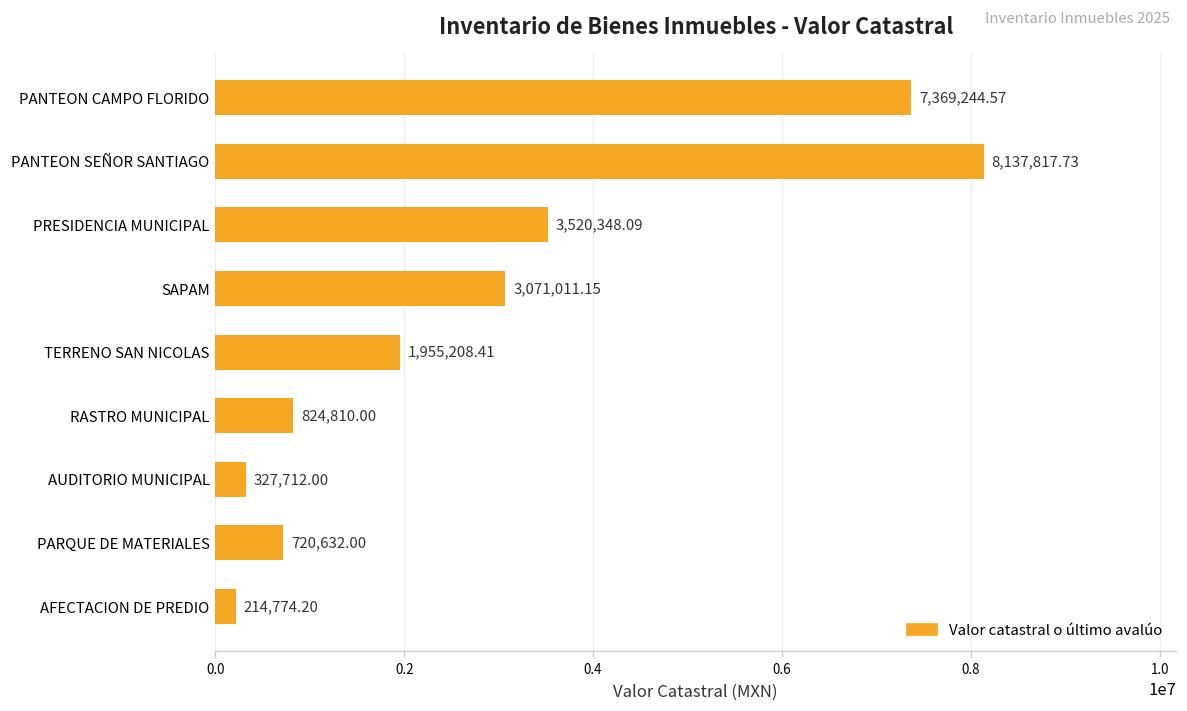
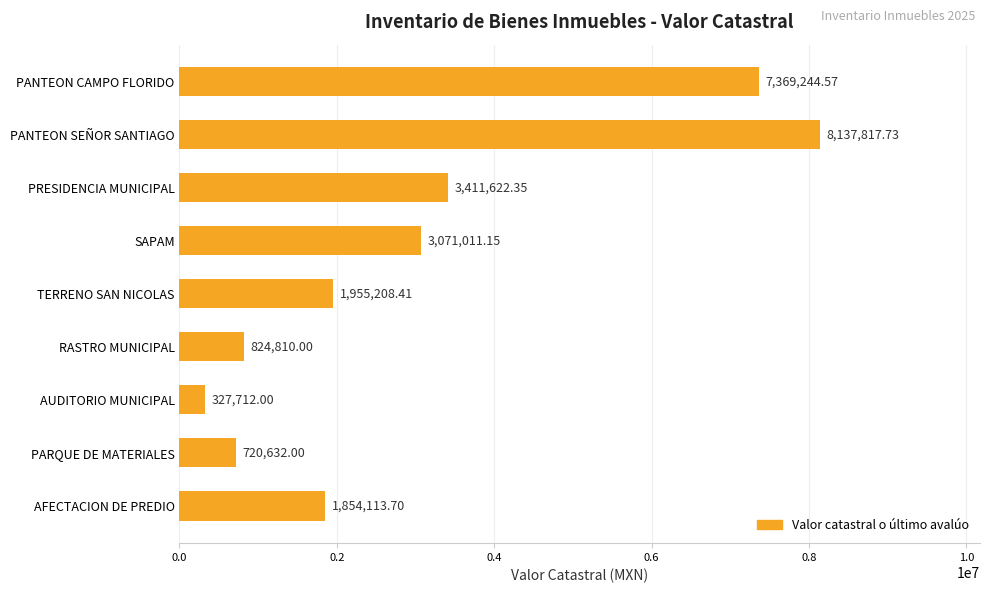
  {
    "PANTEON CAMPO FLORIDO": "7,369,244.57",
    "PANTEON SEÑOR SANTIAGO": "8,137,817.73",
-   "PRESIDENCIA MUNICIPAL": "3,520,348.09",
+   "PRESIDENCIA MUNICIPAL": "3,411,622.35",
    "SAPAM": "3,071,011.15",
    "TERRENO SAN NICOLAS": "1,955,208.41",
    "RASTRO MUNICIPAL": "824,810.00",
    "AUDITORIO MUNICIPAL": "327,712.00",
    "PARQUE DE MATERIALES": "720,632.00",
-   "AFECTACION DE PREDIO": "214,774.20"
+   "AFECTACION DE PREDIO": "1,854,113.70"
  }
